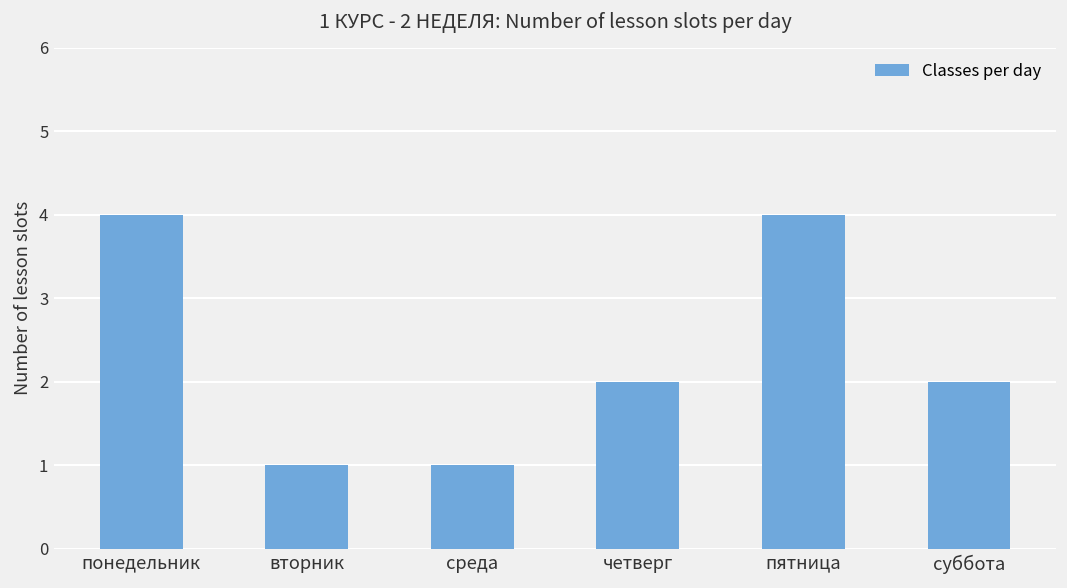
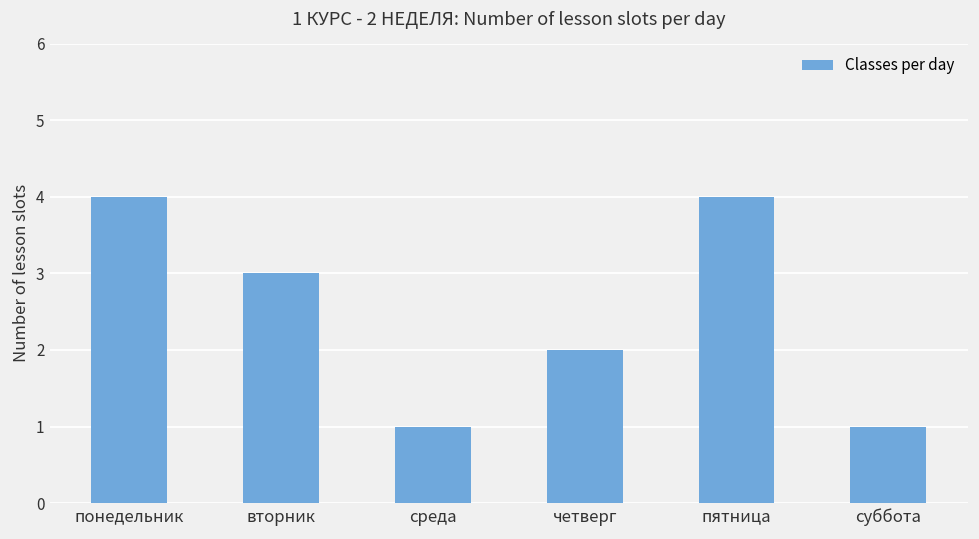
  {
    "понедельник": 4,
-   "вторник": 1,
+   "вторник": 3,
    "среда": 1,
    "четверг": 2,
    "пятница": 4,
-   "суббота": 2
+   "суббота": 1
  }
